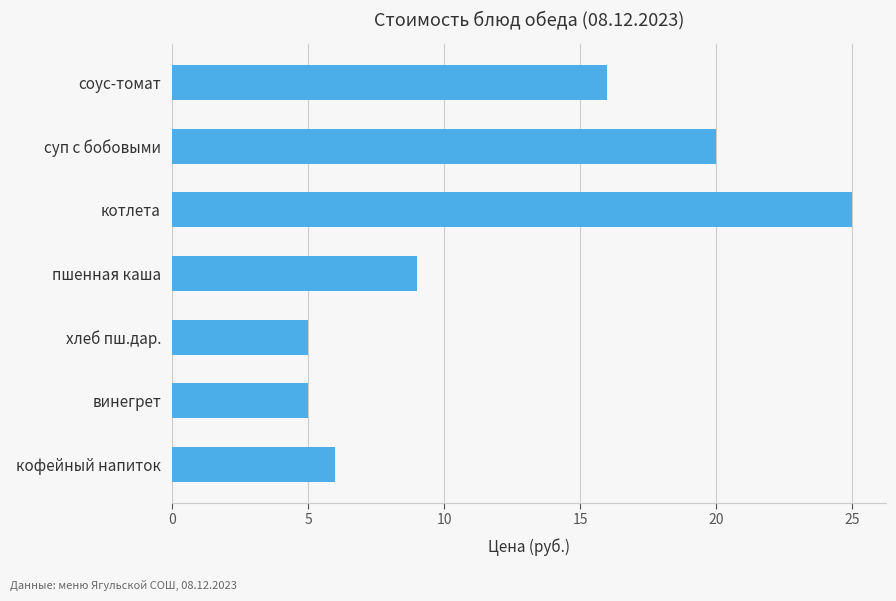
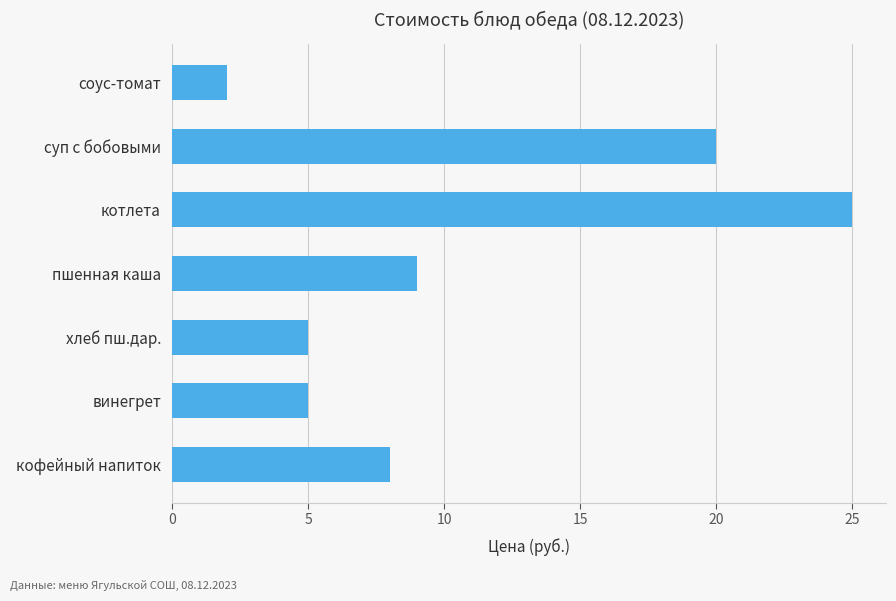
  {
-   "соус-томат": 16,
+   "соус-томат": 2,
    "суп с бобовыми": 20,
    "котлета": 25,
    "пшенная каша": 9,
    "хлеб пш.дар.": 5,
    "винегрет": 5,
-   "кофейный напиток": 6
+   "кофейный напиток": 8
  }
